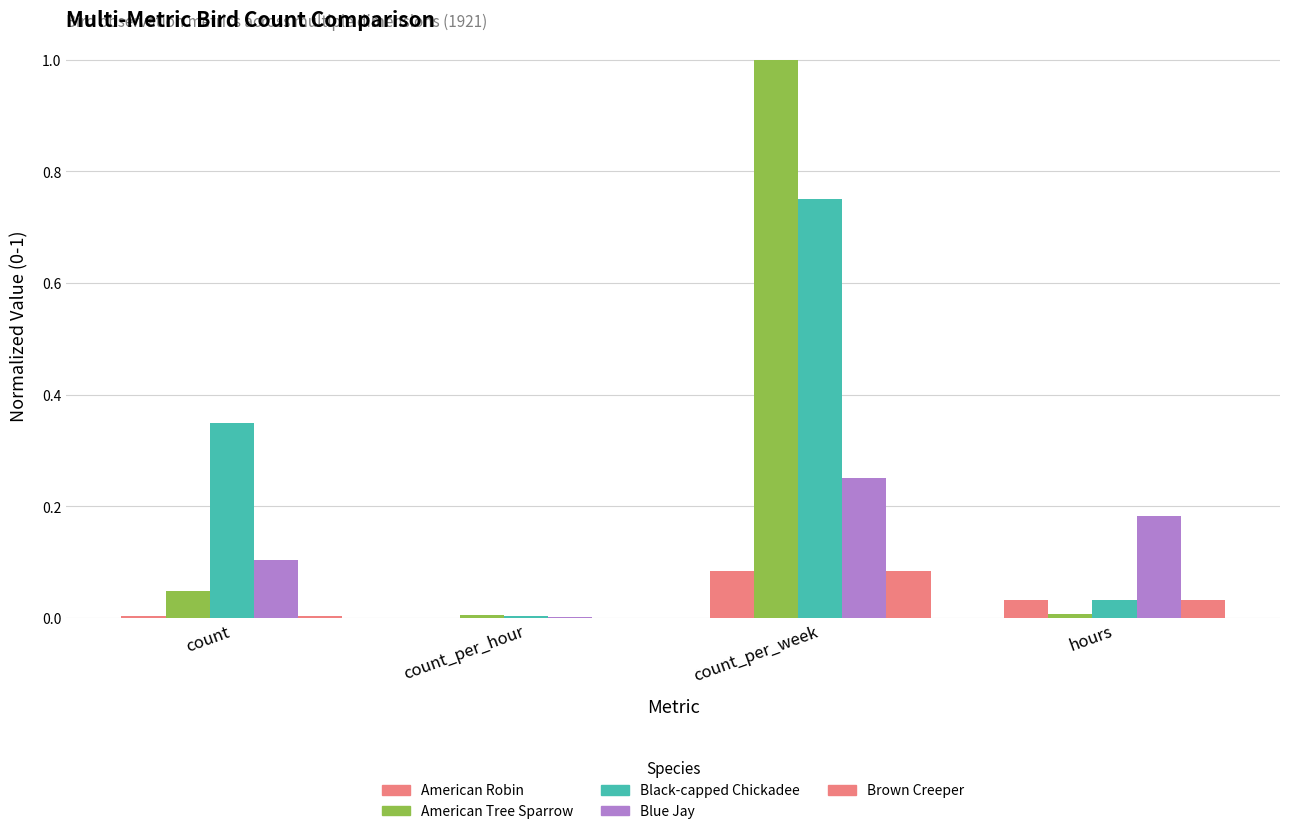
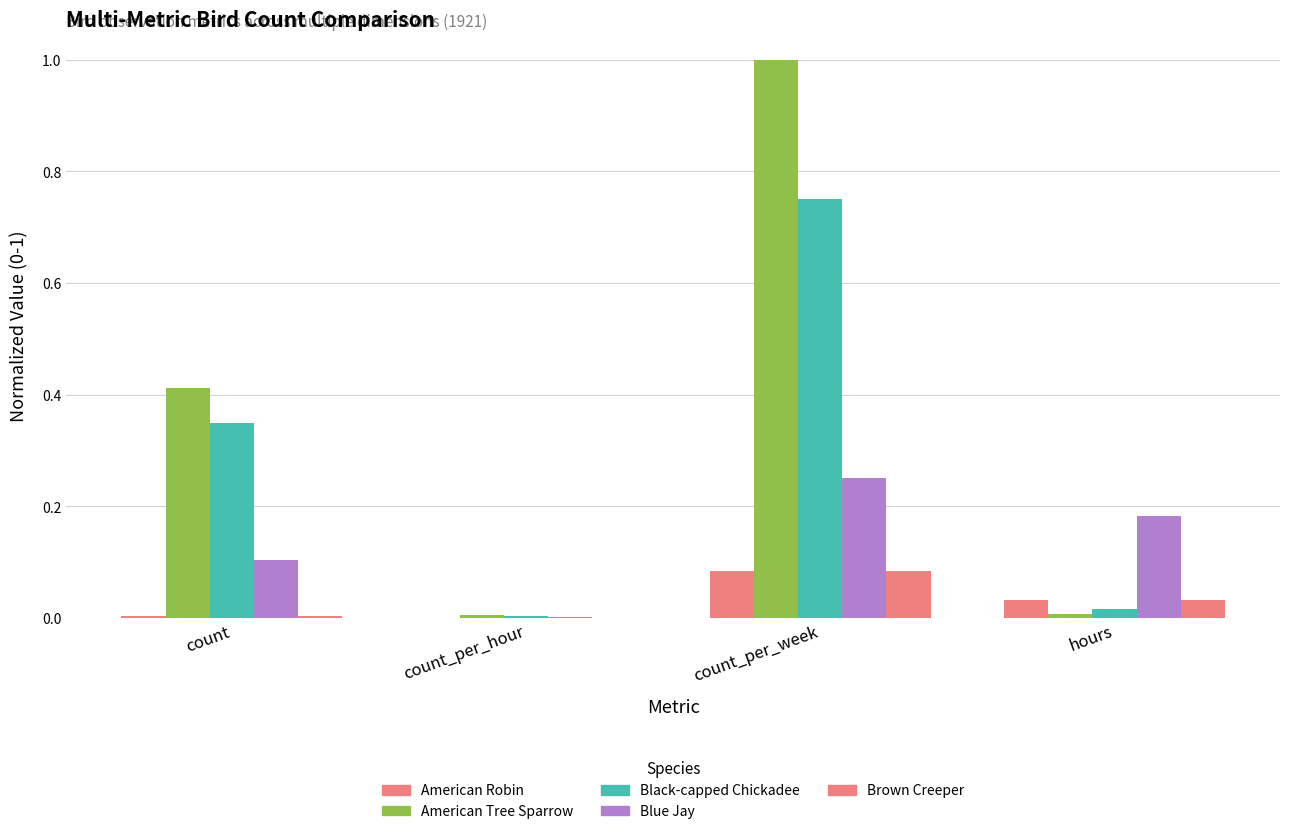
  {
    "American Tree Sparrow": {
-     "count": 0.05,
+     "count": 0.41,
      "count_per_hour": 0.01,
      "count_per_week": 1.00,
      "hours": 0.01
    },
    "Black-capped Chickadee": {
      "count": 0.35,
      "count_per_week": 0.75,
-     "hours": 0.03
+     "hours": 0.02
    },
    "Blue Jay": {
      "count": 0.10,
      "count_per_week": 0.25,
      "hours": 0.18
    }
  }
